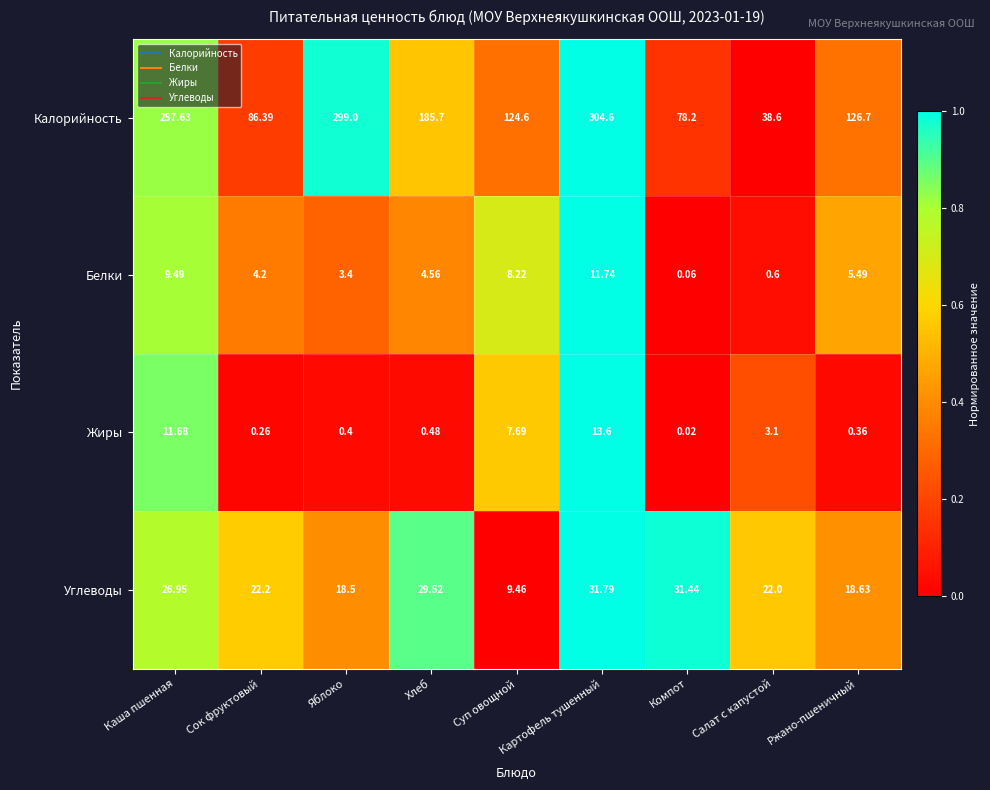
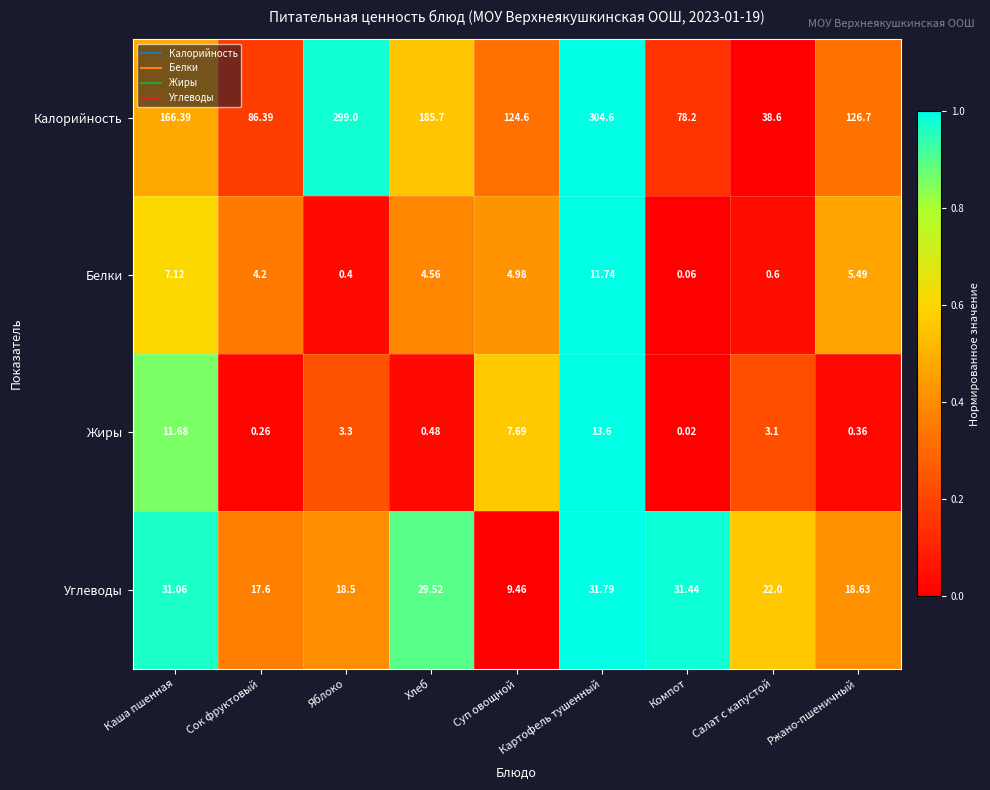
  {
    "Калорийность": {
-     "Каша пшенная": 257.63,
+     "Каша пшенная": 166.39,
      "Сок фруктовый": 86.39,
      "Яблоко": 299.0,
      "Хлеб": 185.7,
      "Суп овощной": 124.6,
      "Картофель тушенный": 304.6,
      "Компот": 78.2,
      "Салат с капустой": 38.6,
      "Ржано-пшеничный": 126.7
    },
    "Белки": {
-     "Каша пшенная": 9.49,
+     "Каша пшенная": 7.12,
      "Сок фруктовый": 4.2,
-     "Яблоко": 3.4,
+     "Яблоко": 0.4,
      "Хлеб": 4.56,
-     "Суп овощной": 8.22,
+     "Суп овощной": 4.98,
      "Картофель тушенный": 11.74,
      "Компот": 0.06,
      "Салат с капустой": 0.6,
      "Ржано-пшеничный": 5.49
    },
    "Жиры": {
      "Каша пшенная": 11.68,
      "Сок фруктовый": 0.26,
-     "Яблоко": 0.4,
+     "Яблоко": 3.3,
      "Хлеб": 0.48,
      "Суп овощной": 7.69,
      "Картофель тушенный": 13.6,
      "Компот": 0.02,
      "Салат с капустой": 3.1,
      "Ржано-пшеничный": 0.36
    },
    "Углеводы": {
-     "Каша пшенная": 26.95,
-     "Сок фруктовый": 22.2,
+     "Каша пшенная": 31.06,
+     "Сок фруктовый": 17.6,
      "Яблоко": 18.5,
      "Хлеб": 29.52,
      "Суп овощной": 9.46,
      "Картофель тушенный": 31.79,
      "Компот": 31.44,
      "Салат с капустой": 22.0,
      "Ржано-пшеничный": 18.63
    }
  }
